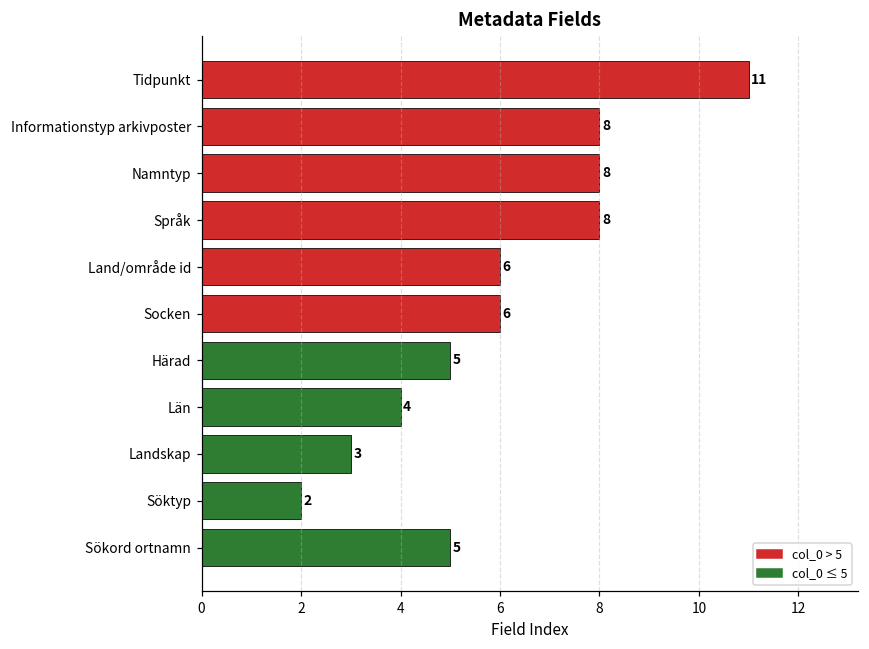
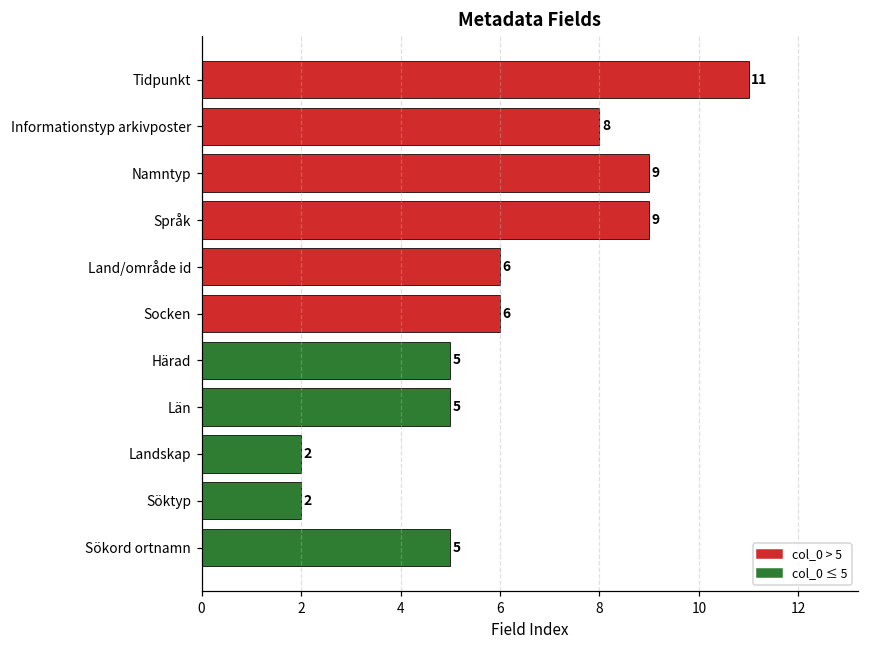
  {
    "Tidpunkt": 11,
    "Informationstyp arkivposter": 8,
-   "Namntyp": 8,
-   "Språk": 8,
+   "Namntyp": 9,
+   "Språk": 9,
    "Land/område id": 6,
    "Socken": 6,
    "Härad": 5,
-   "Län": 4,
-   "Landskap": 3,
+   "Län": 5,
+   "Landskap": 2,
    "Söktyp": 2,
    "Sökord ortnamn": 5
  }
